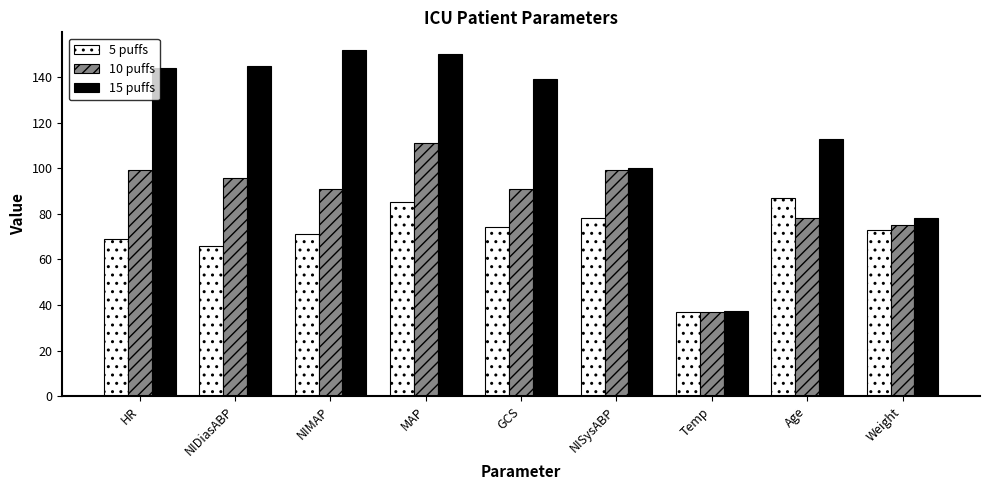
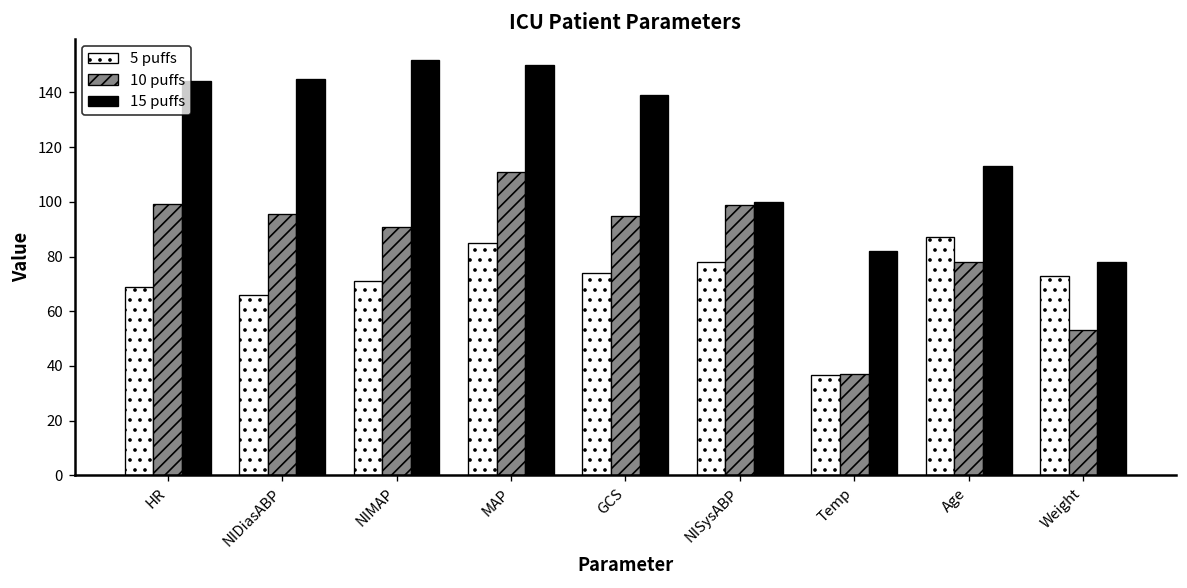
  {
    "5 puffs": {
      "HR": 69,
      "NIDiasABP": 66,
      "NIMAP": 71,
      "MAP": 85,
      "GCS": 74,
      "NISysABP": 78,
      "Temp": 37,
      "Age": 87,
      "Weight": 73
    },
    "10 puffs": {
      "HR": 99,
      "NIDiasABP": 96,
      "NIMAP": 91,
      "MAP": 111,
-     "GCS": 91,
+     "GCS": 95,
      "NISysABP": 99,
      "Temp": 37,
      "Age": 78,
-     "Weight": 75
+     "Weight": 53
    },
    "15 puffs": {
      "HR": 144,
      "NIDiasABP": 145,
      "NIMAP": 152,
      "MAP": 150,
      "GCS": 139,
      "NISysABP": 100,
-     "Temp": 38,
+     "Temp": 82,
      "Age": 113,
      "Weight": 78
    }
  }
